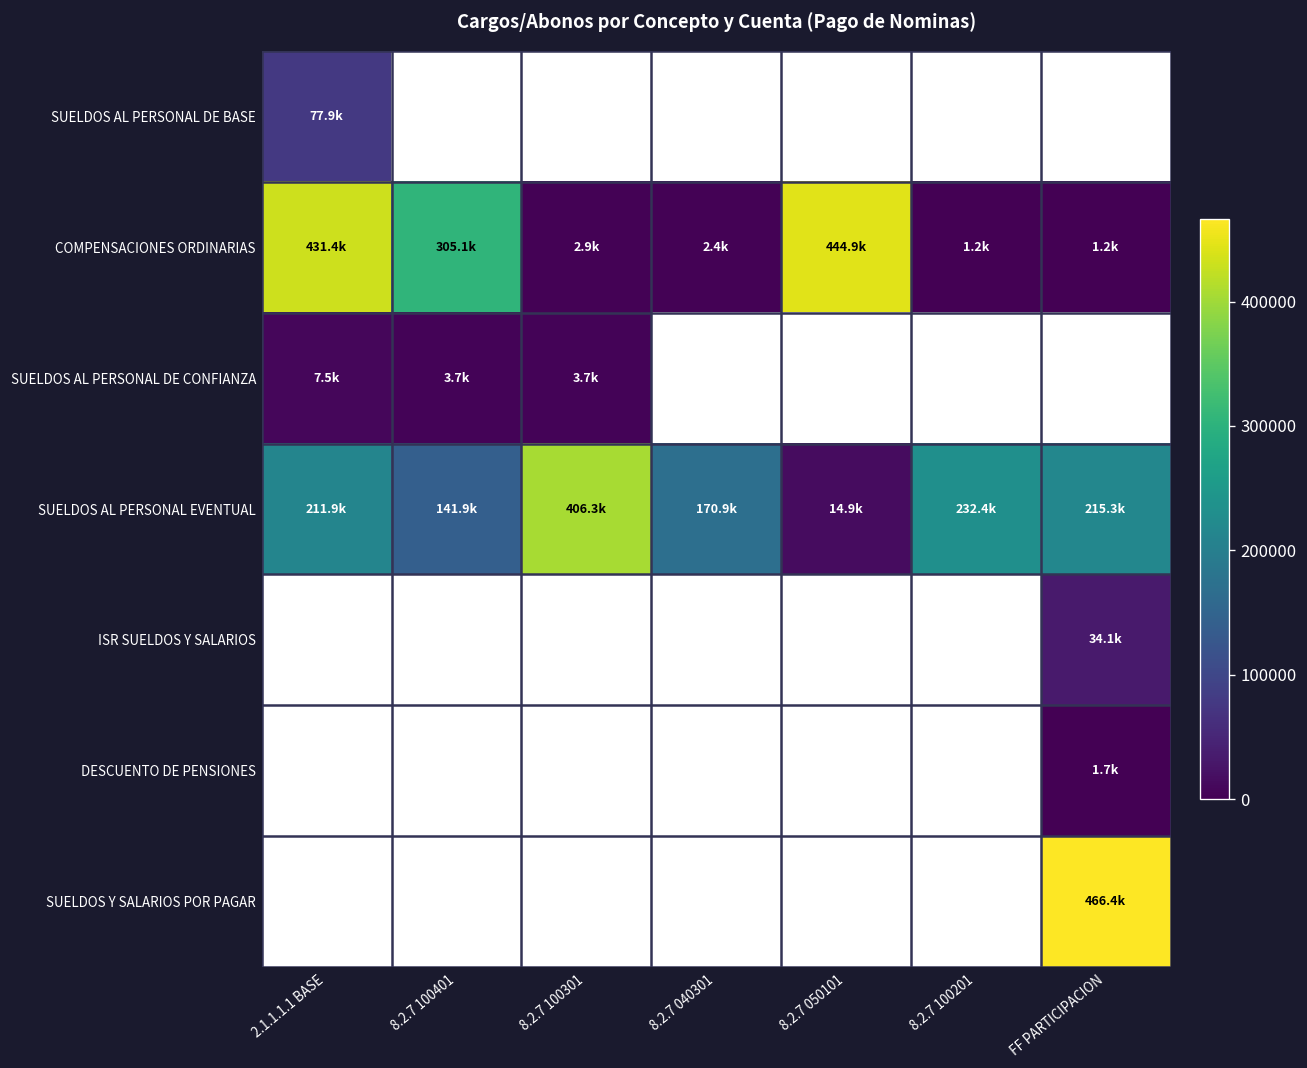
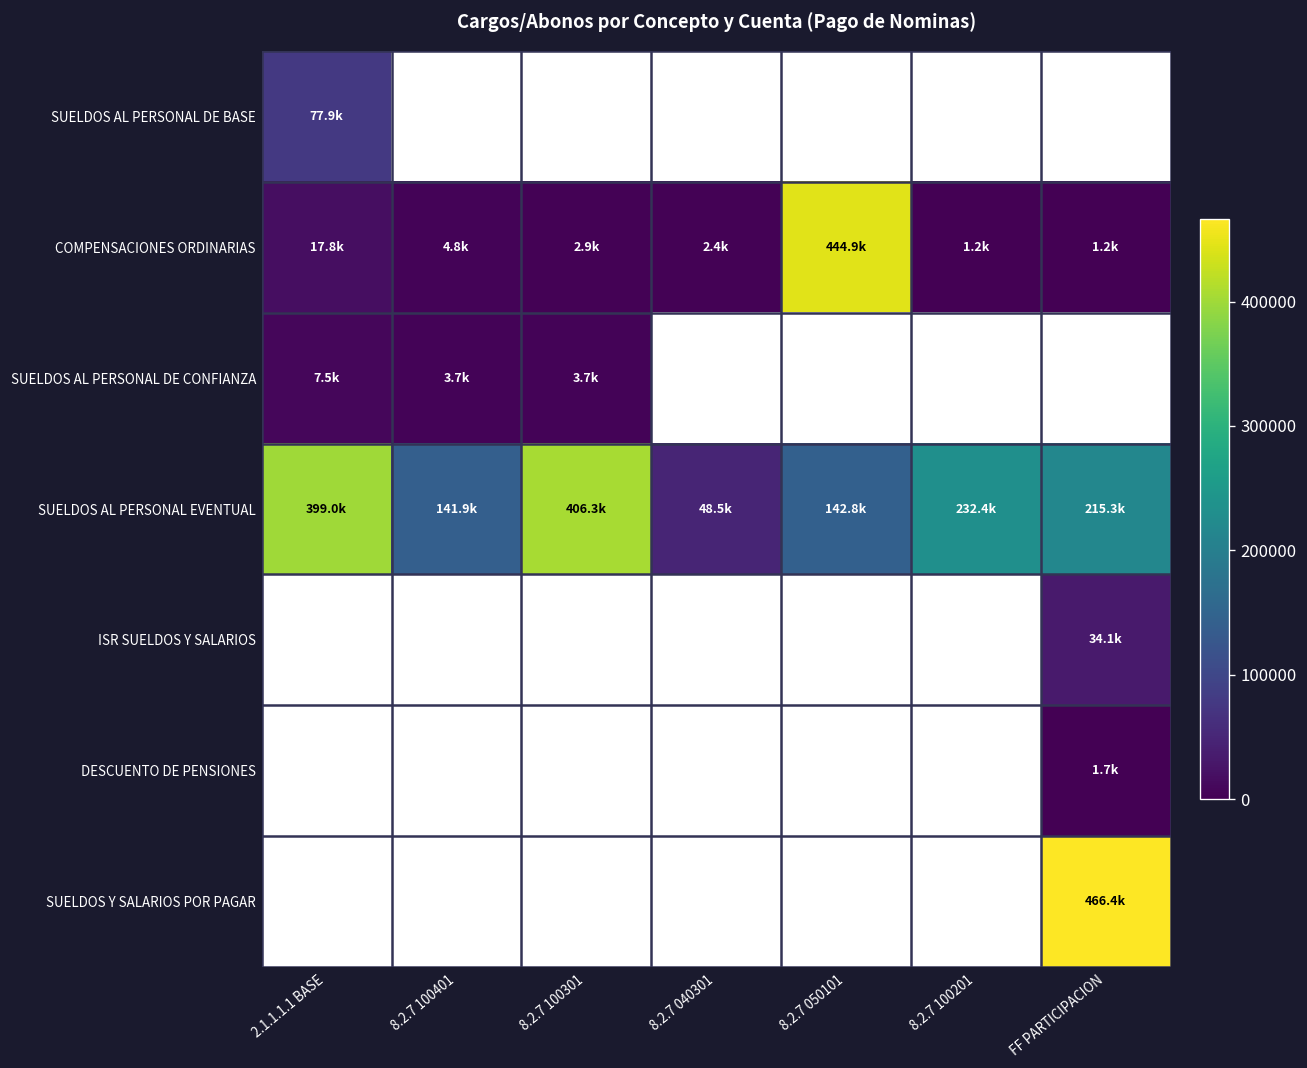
  {
    "SUELDOS AL PERSONAL DE BASE": {
      "2.1.1.1.1 BASE": "77.9k"
    },
    "COMPENSACIONES ORDINARIAS": {
-     "2.1.1.1.1 BASE": "431.4k",
-     "8.2.7 100401": "305.1k",
+     "2.1.1.1.1 BASE": "17.8k",
+     "8.2.7 100401": "4.8k",
      "8.2.7 100301": "2.9k",
      "8.2.7 040301": "2.4k",
      "8.2.7 050101": "444.9k",
      "8.2.7 100201": "1.2k",
      "FF PARTICIPACION": "1.2k"
    },
    "SUELDOS AL PERSONAL DE CONFIANZA": {
      "2.1.1.1.1 BASE": "7.5k",
      "8.2.7 100401": "3.7k",
      "8.2.7 100301": "3.7k"
    },
    "SUELDOS AL PERSONAL EVENTUAL": {
-     "2.1.1.1.1 BASE": "211.9k",
+     "2.1.1.1.1 BASE": "399.0k",
      "8.2.7 100401": "141.9k",
      "8.2.7 100301": "406.3k",
-     "8.2.7 040301": "170.9k",
-     "8.2.7 050101": "14.9k",
+     "8.2.7 040301": "48.5k",
+     "8.2.7 050101": "142.8k",
      "8.2.7 100201": "232.4k",
      "FF PARTICIPACION": "215.3k"
    },
    "ISR SUELDOS Y SALARIOS": {
      "FF PARTICIPACION": "34.1k"
    },
    "DESCUENTO DE PENSIONES": {
      "FF PARTICIPACION": "1.7k"
    },
    "SUELDOS Y SALARIOS POR PAGAR": {
      "FF PARTICIPACION": "466.4k"
    }
  }
